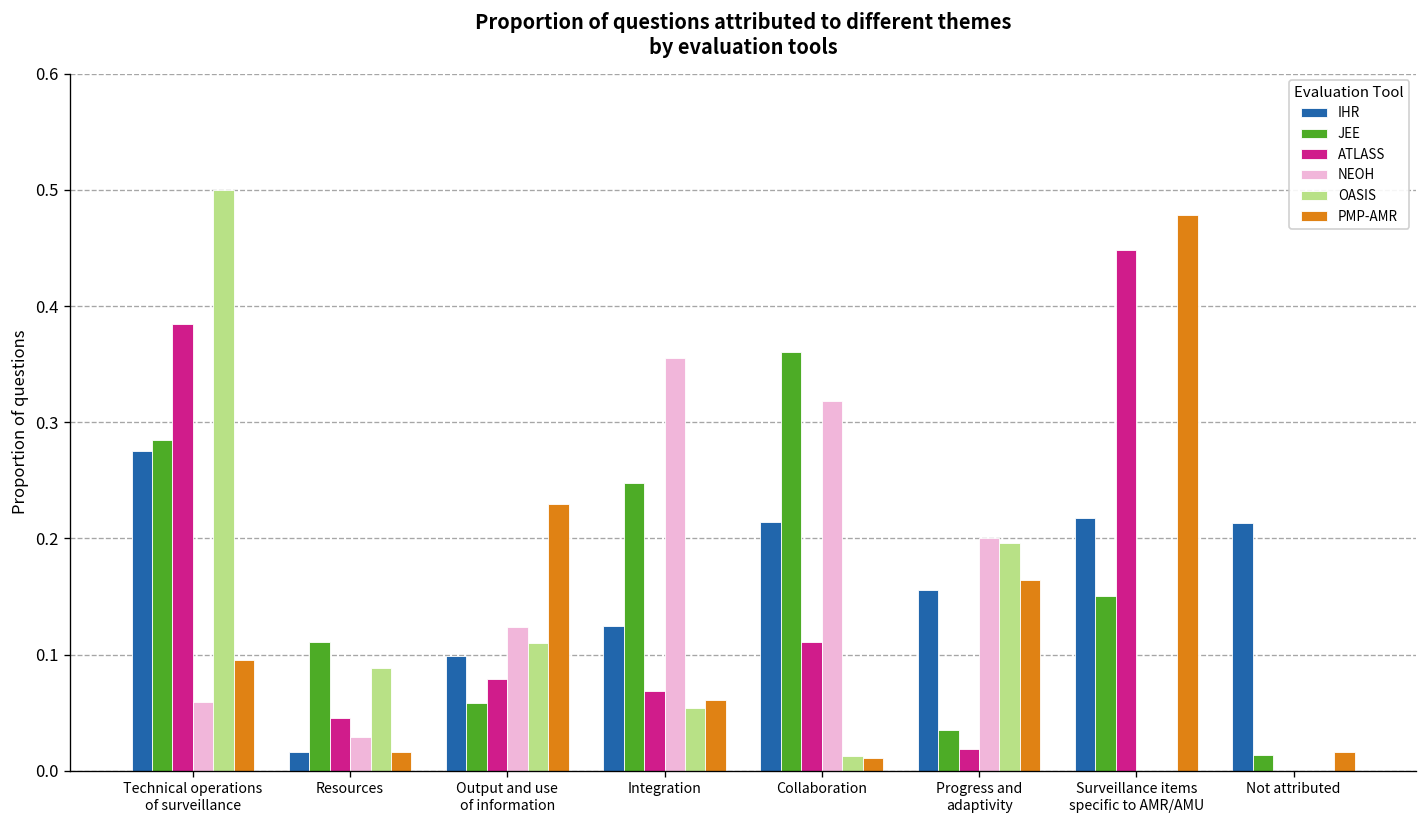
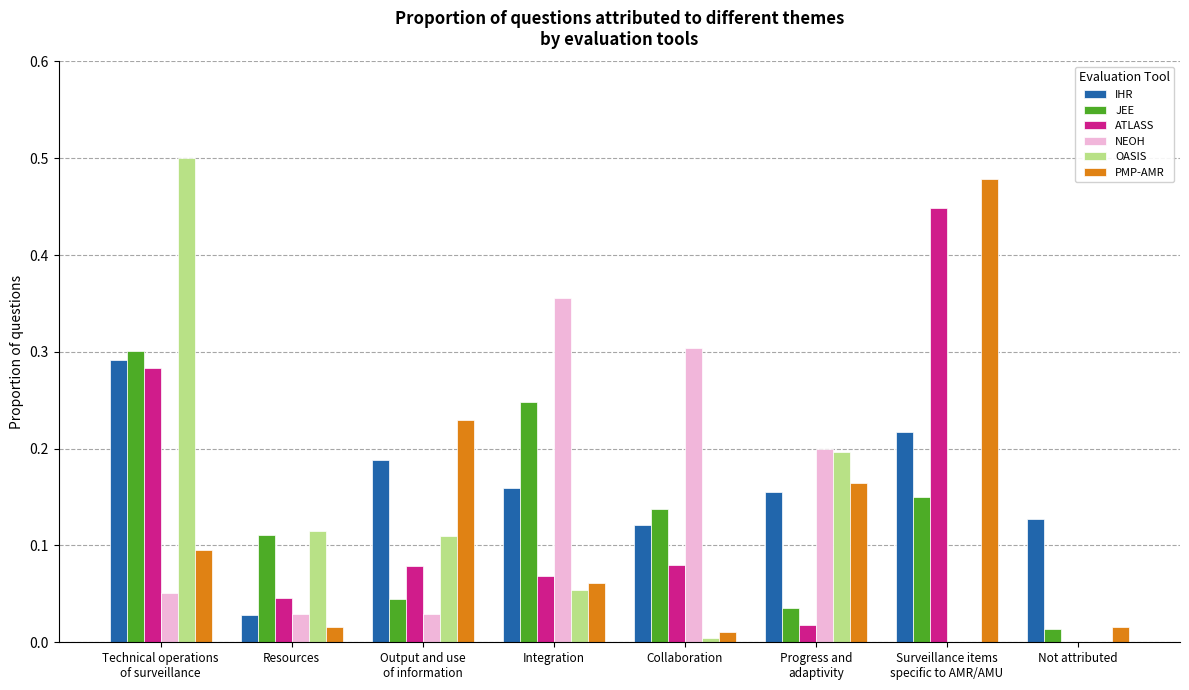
  {
    "IHR": {
-     "Technical operations of surveillance": 0.28,
-     "Resources": 0.02,
-     "Output and use of information": 0.10,
-     "Integration": 0.12,
-     "Collaboration": 0.21,
+     "Technical operations of surveillance": 0.29,
+     "Resources": 0.03,
+     "Output and use of information": 0.19,
+     "Integration": 0.16,
+     "Collaboration": 0.12,
      "Progress and adaptivity": 0.16,
      "Surveillance items specific to AMR/AMU": 0.22,
-     "Not attributed": 0.21
+     "Not attributed": 0.13
    },
    "JEE": {
-     "Technical operations of surveillance": 0.28,
+     "Technical operations of surveillance": 0.30,
      "Resources": 0.11,
-     "Output and use of information": 0.06,
+     "Output and use of information": 0.04,
      "Integration": 0.25,
-     "Collaboration": 0.36,
+     "Collaboration": 0.14,
      "Progress and adaptivity": 0.04,
      "Surveillance items specific to AMR/AMU": 0.15,
      "Not attributed": 0.01
    },
    "ATLASS": {
-     "Technical operations of surveillance": 0.38,
+     "Technical operations of surveillance": 0.28,
      "Resources": 0.05,
      "Output and use of information": 0.08,
      "Integration": 0.07,
-     "Collaboration": 0.11,
+     "Collaboration": 0.08,
      "Progress and adaptivity": 0.02,
      "Surveillance items specific to AMR/AMU": 0.45,
      "Not attributed": 0.00
    },
    "NEOH": {
-     "Technical operations of surveillance": 0.06,
+     "Technical operations of surveillance": 0.05,
      "Resources": 0.03,
-     "Output and use of information": 0.12,
+     "Output and use of information": 0.03,
      "Integration": 0.36,
-     "Collaboration": 0.32,
+     "Collaboration": 0.30,
      "Progress and adaptivity": 0.20,
      "Surveillance items specific to AMR/AMU": 0.00,
      "Not attributed": 0.00
    },
    "OASIS": {
      "Technical operations of surveillance": 0.50,
-     "Resources": 0.09,
+     "Resources": 0.12,
      "Output and use of information": 0.11,
      "Integration": 0.05,
-     "Collaboration": 0.01,
+     "Collaboration": 0.00,
      "Progress and adaptivity": 0.20,
      "Surveillance items specific to AMR/AMU": 0.00,
      "Not attributed": 0.00
    },
    "PMP-AMR": {
      "Technical operations of surveillance": 0.10,
      "Resources": 0.02,
      "Output and use of information": 0.23,
      "Integration": 0.06,
      "Collaboration": 0.01,
      "Progress and adaptivity": 0.16,
      "Surveillance items specific to AMR/AMU": 0.48,
      "Not attributed": 0.02
    }
  }
